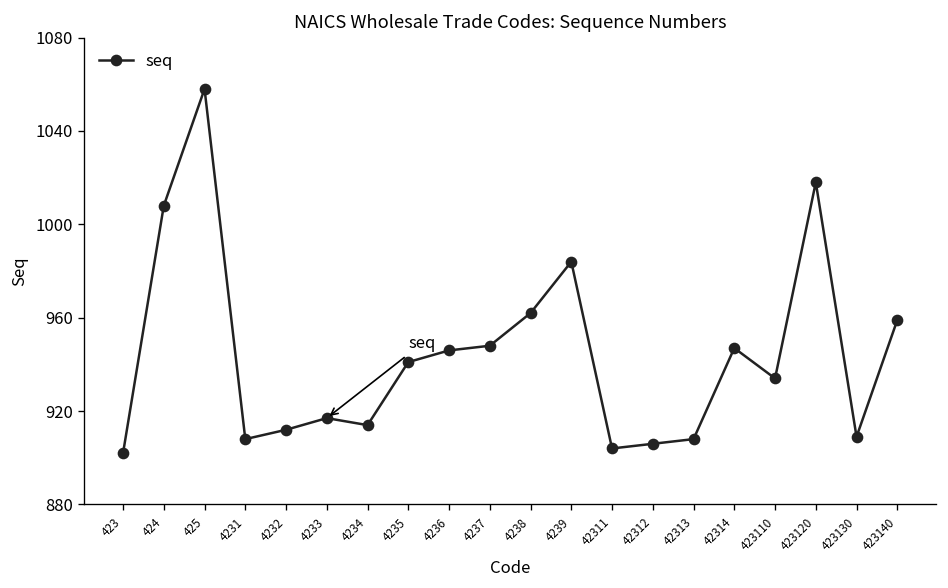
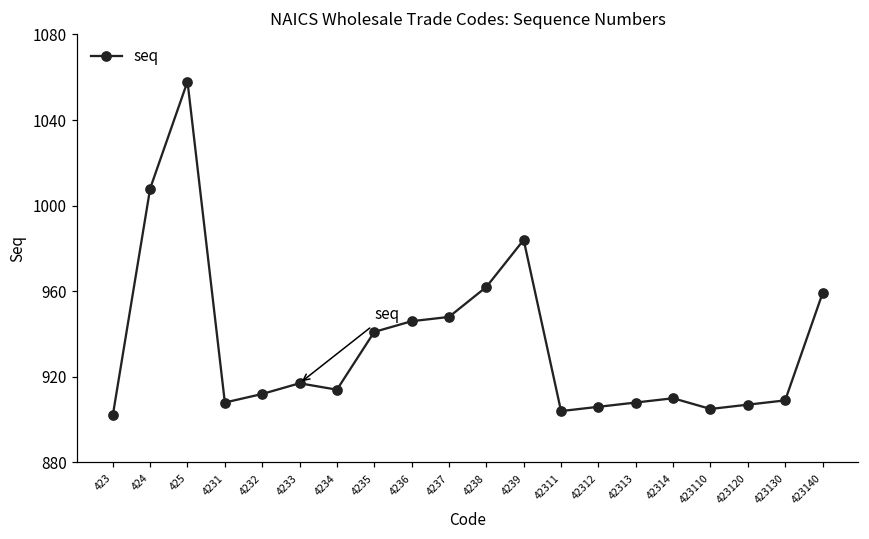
  {
    "423": 902,
    "424": 1008,
    "425": 1058,
    "4231": 908,
    "4232": 912,
    "4233": 917,
    "4234": 914,
    "4235": 941,
    "4236": 946,
    "4237": 948,
    "4238": 962,
    "4239": 984,
    "42311": 904,
    "42312": 906,
    "42313": 908,
-   "42314": 947,
-   "423110": 934,
-   "423120": 1018,
+   "42314": 910,
+   "423110": 905,
+   "423120": 907,
    "423130": 909,
    "423140": 959
  }
